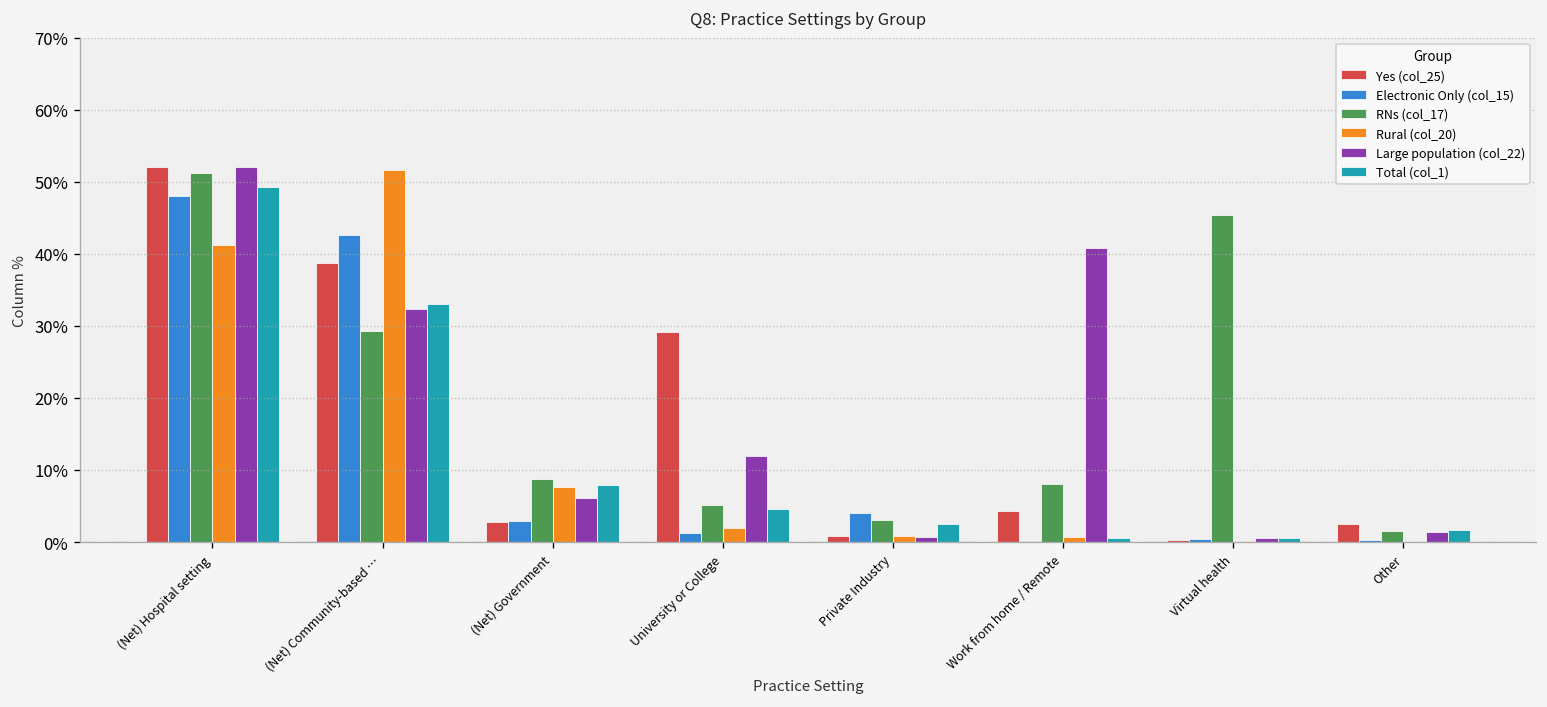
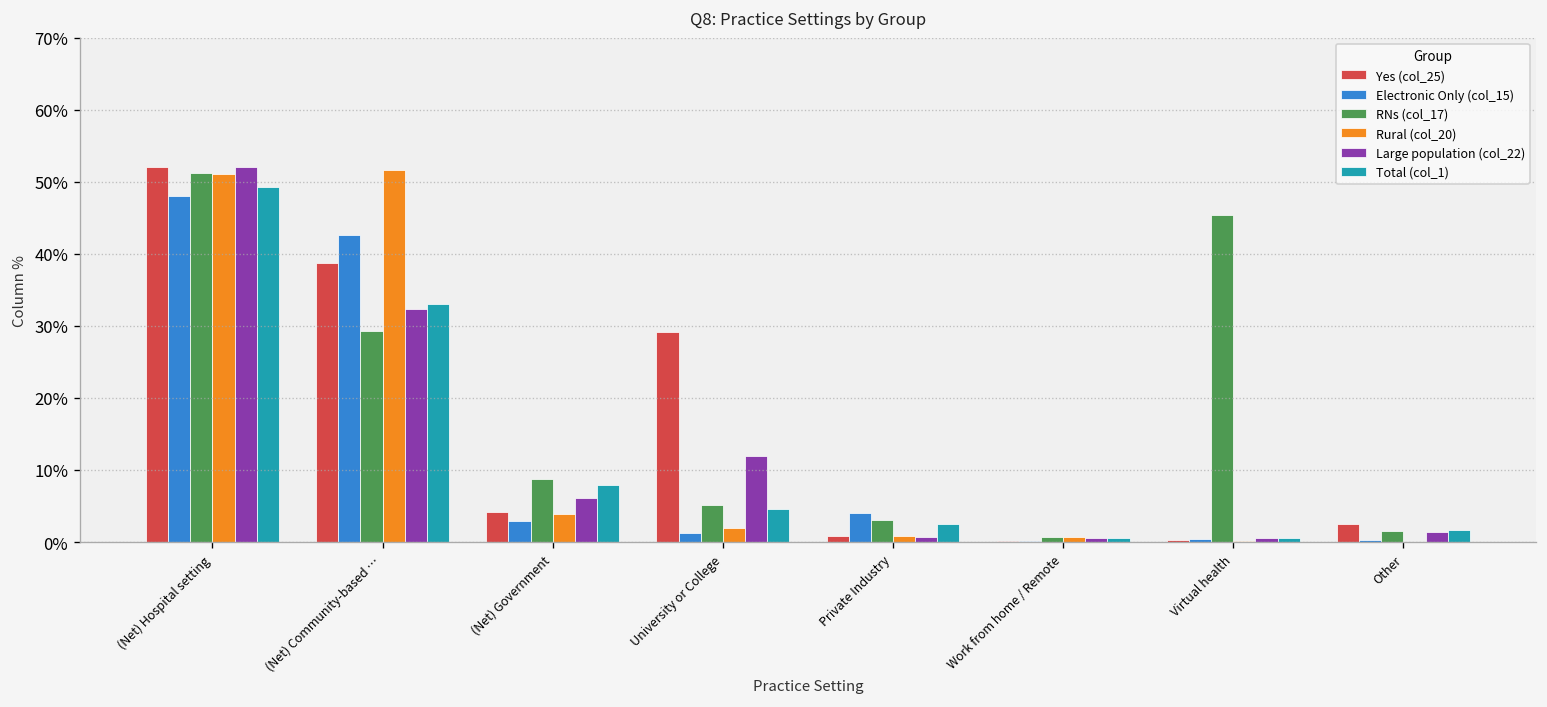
  {
    "Yes (col_25)": {
      "(Net) Hospital setting": "52%",
      "(Net) Community-based …": "39%",
-     "(Net) Government": "3%",
+     "(Net) Government": "4%",
      "University or College": "29%",
      "Private Industry": "1%",
-     "Work from home / Remote": "4%",
+     "Work from home / Remote": "0%",
      "Other": "3%"
    },
    "RNs (col_17)": {
      "(Net) Hospital setting": "51%",
      "(Net) Community-based …": "29%",
      "(Net) Government": "9%",
      "University or College": "5%",
      "Private Industry": "3%",
-     "Work from home / Remote": "8%",
+     "Work from home / Remote": "1%",
      "Virtual health": "45%",
      "Other": "2%"
    },
    "Rural (col_20)": {
-     "(Net) Hospital setting": "41%",
+     "(Net) Hospital setting": "51%",
      "(Net) Community-based …": "52%",
-     "(Net) Government": "8%",
+     "(Net) Government": "4%",
      "University or College": "2%",
      "Private Industry": "1%",
      "Work from home / Remote": "1%"
    },
    "Large population (col_22)": {
      "(Net) Hospital setting": "52%",
      "(Net) Community-based …": "32%",
      "(Net) Government": "6%",
      "University or College": "12%",
      "Private Industry": "1%",
-     "Work from home / Remote": "41%",
+     "Work from home / Remote": "1%",
      "Virtual health": "0%",
      "Other": "1%"
    }
  }
